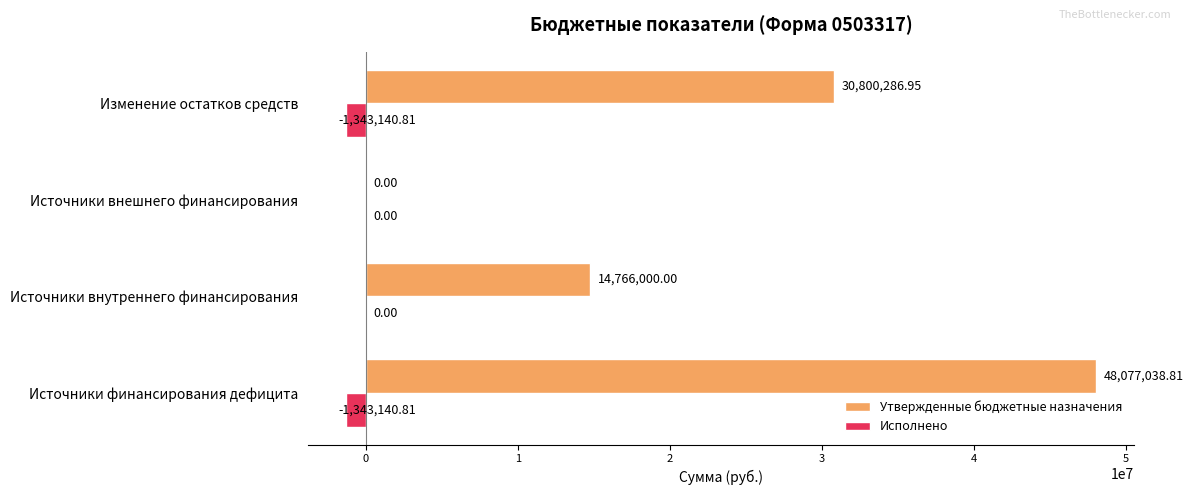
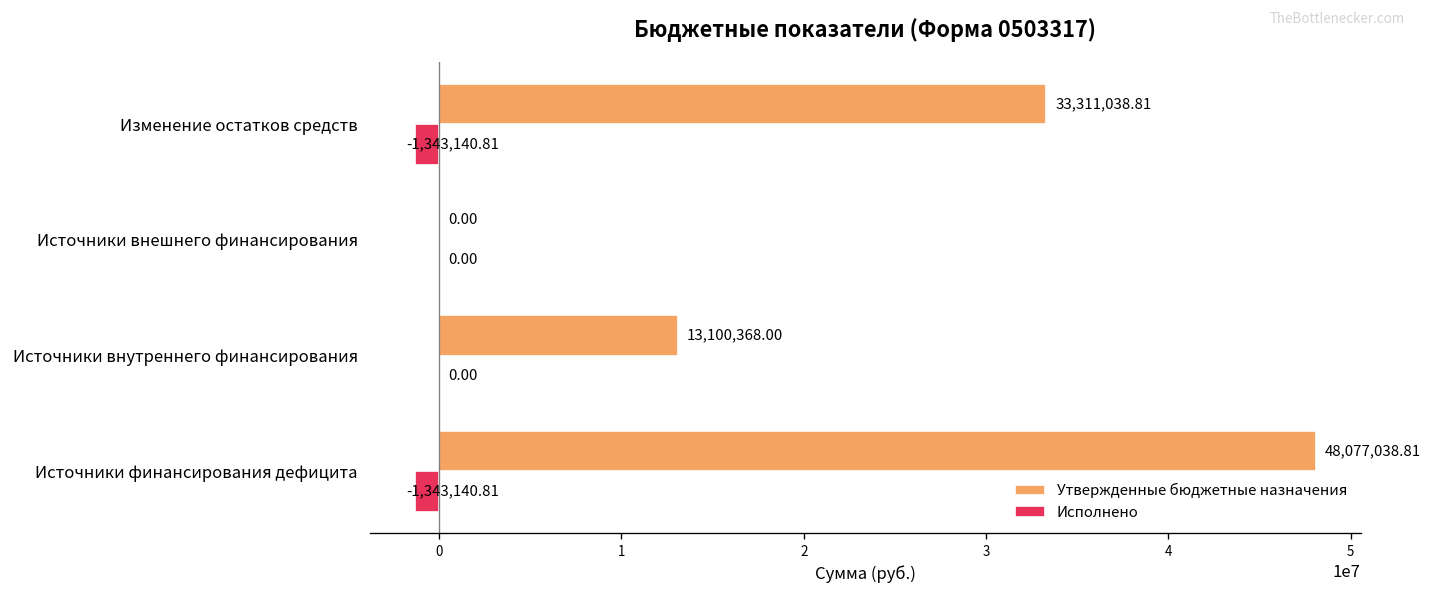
  {
    "Утвержденные бюджетные назначения": {
-     "Изменение остатков средств": "30,800,286.95",
+     "Изменение остатков средств": "33,311,038.81",
      "Источники внешнего финансирования": "0.00",
-     "Источники внутреннего финансирования": "14,766,000.00",
+     "Источники внутреннего финансирования": "13,100,368.00",
      "Источники финансирования дефицита": "48,077,038.81"
    },
    "Исполнено": {
      "Изменение остатков средств": "-1,343,140.81",
      "Источники внешнего финансирования": "0.00",
      "Источники внутреннего финансирования": "0.00",
      "Источники финансирования дефицита": "-1,343,140.81"
    }
  }
